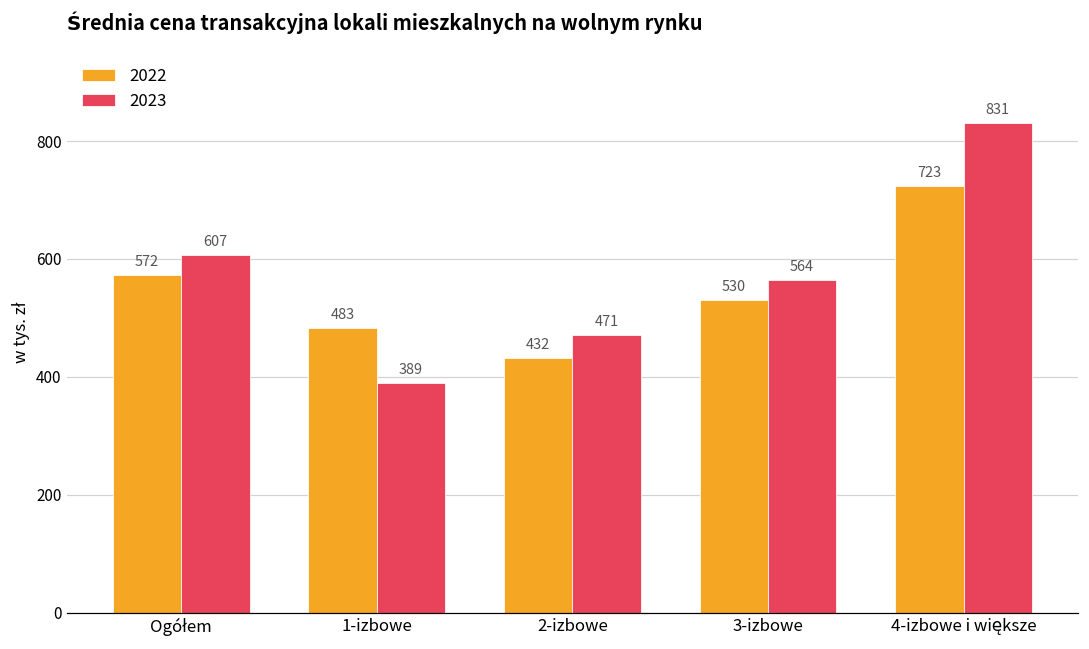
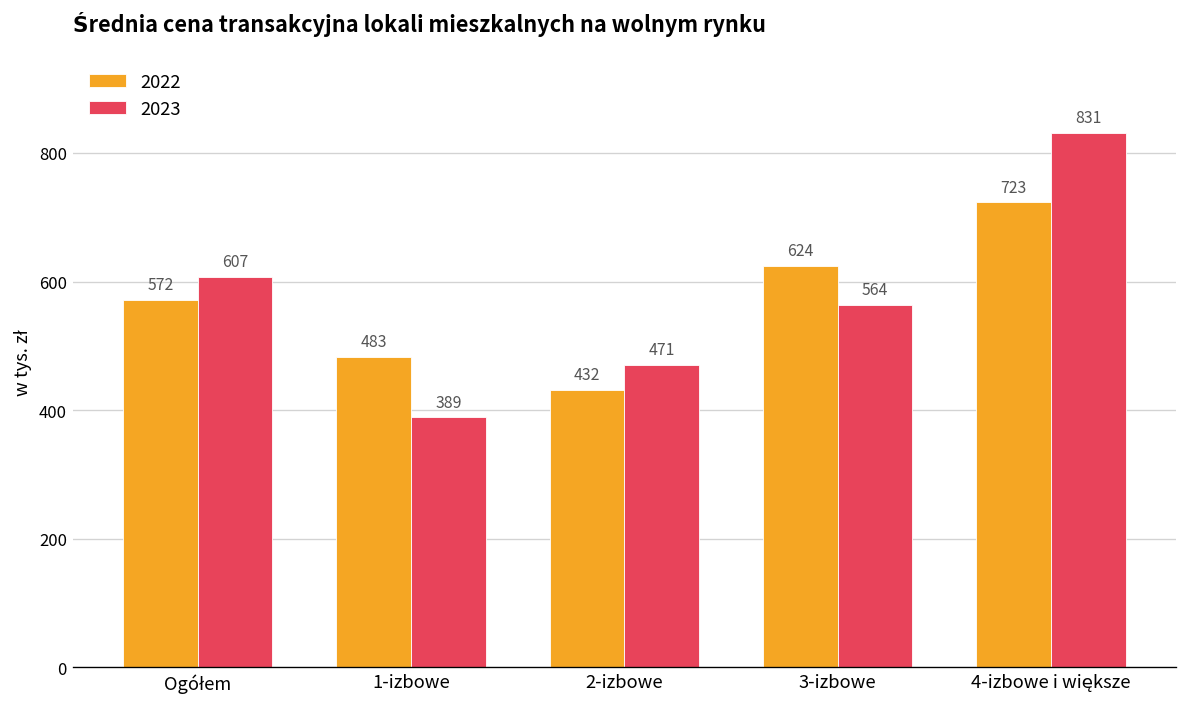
  {
    "2022": {
      "Ogółem": 572,
      "1-izbowe": 483,
      "2-izbowe": 432,
-     "3-izbowe": 530,
+     "3-izbowe": 624,
      "4-izbowe i większe": 723
    },
    "2023": {
      "Ogółem": 607,
      "1-izbowe": 389,
      "2-izbowe": 471,
      "3-izbowe": 564,
      "4-izbowe i większe": 831
    }
  }
